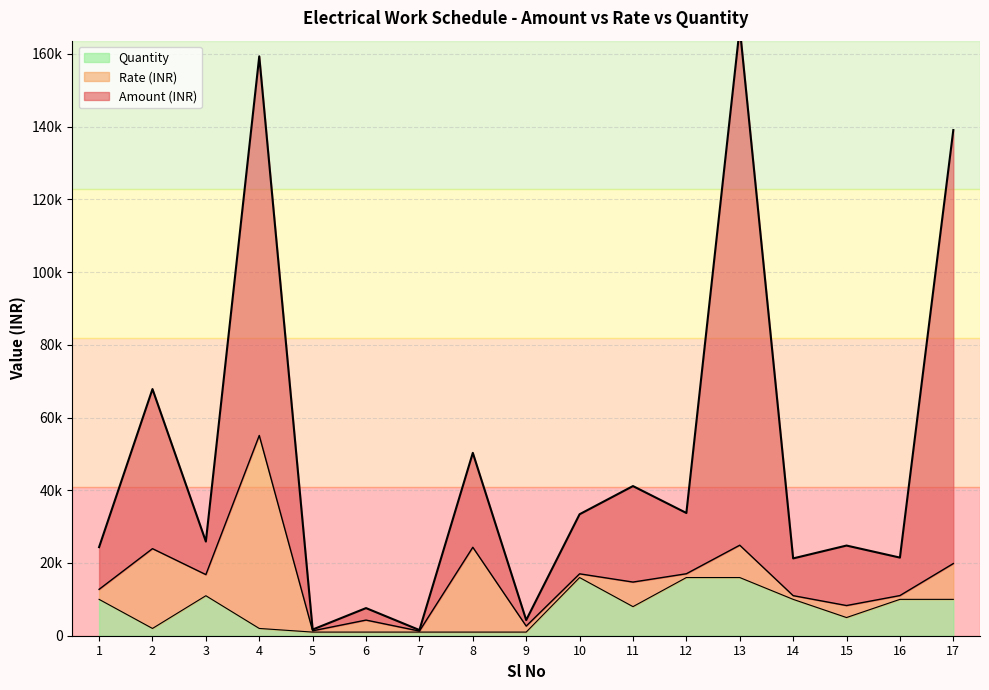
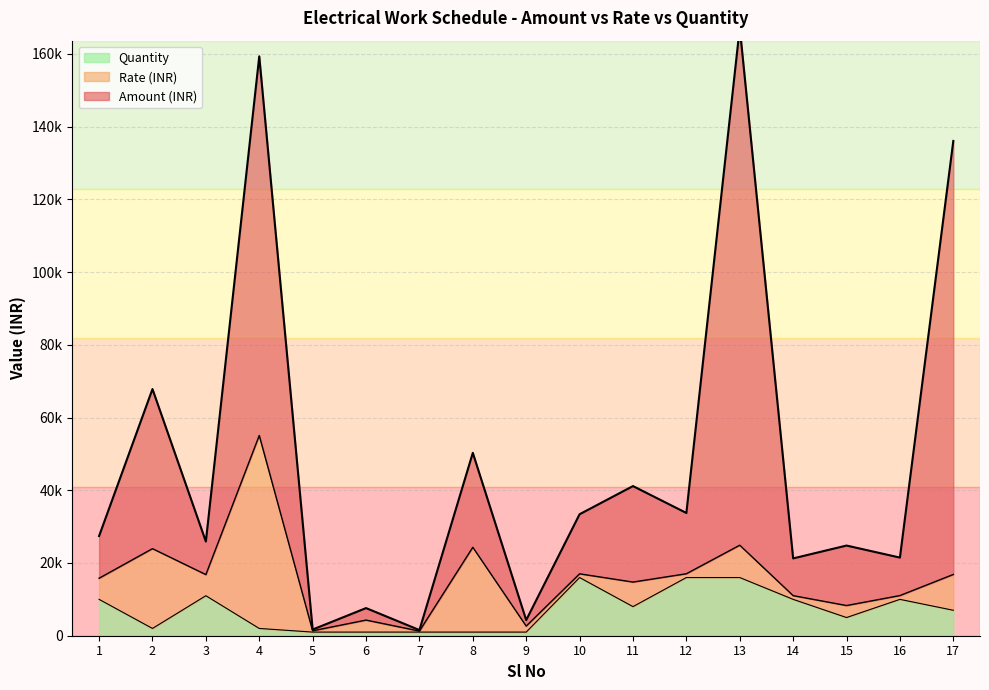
  {
    "Quantity": {
      "1": 10000,
      "2": 2000,
      "3": 11000,
      "4": 2000,
      "6": 1000,
      "8": 1000,
      "9": 1000,
      "10": 16000,
      "11": 8000,
      "12": 16000,
      "13": 16000,
      "14": 10000,
      "15": 5000,
      "16": 10000,
-     "17": 10000
+     "17": 7000
    },
    "Rate (INR)": {
-     "1": 3000,
+     "1": 6000,
      "2": 22000,
      "3": 6000,
      "4": 53000,
      "6": 3000,
      "8": 23000,
      "9": 2000,
      "10": 1000,
      "11": 7000,
      "12": 1000,
      "13": 9000,
      "14": 1000,
      "15": 3000,
      "16": 1000,
      "17": 10000
    },
    "Amount (INR)": {
      "1": 12000,
      "2": 44000,
      "3": 9000,
      "4": 104000,
      "6": 3000,
      "8": 26000,
      "9": 2000,
      "10": 16000,
      "11": 26000,
      "12": 17000,
      "14": 10000,
      "15": 16000,
      "16": 10000,
      "17": 119000
    }
  }
